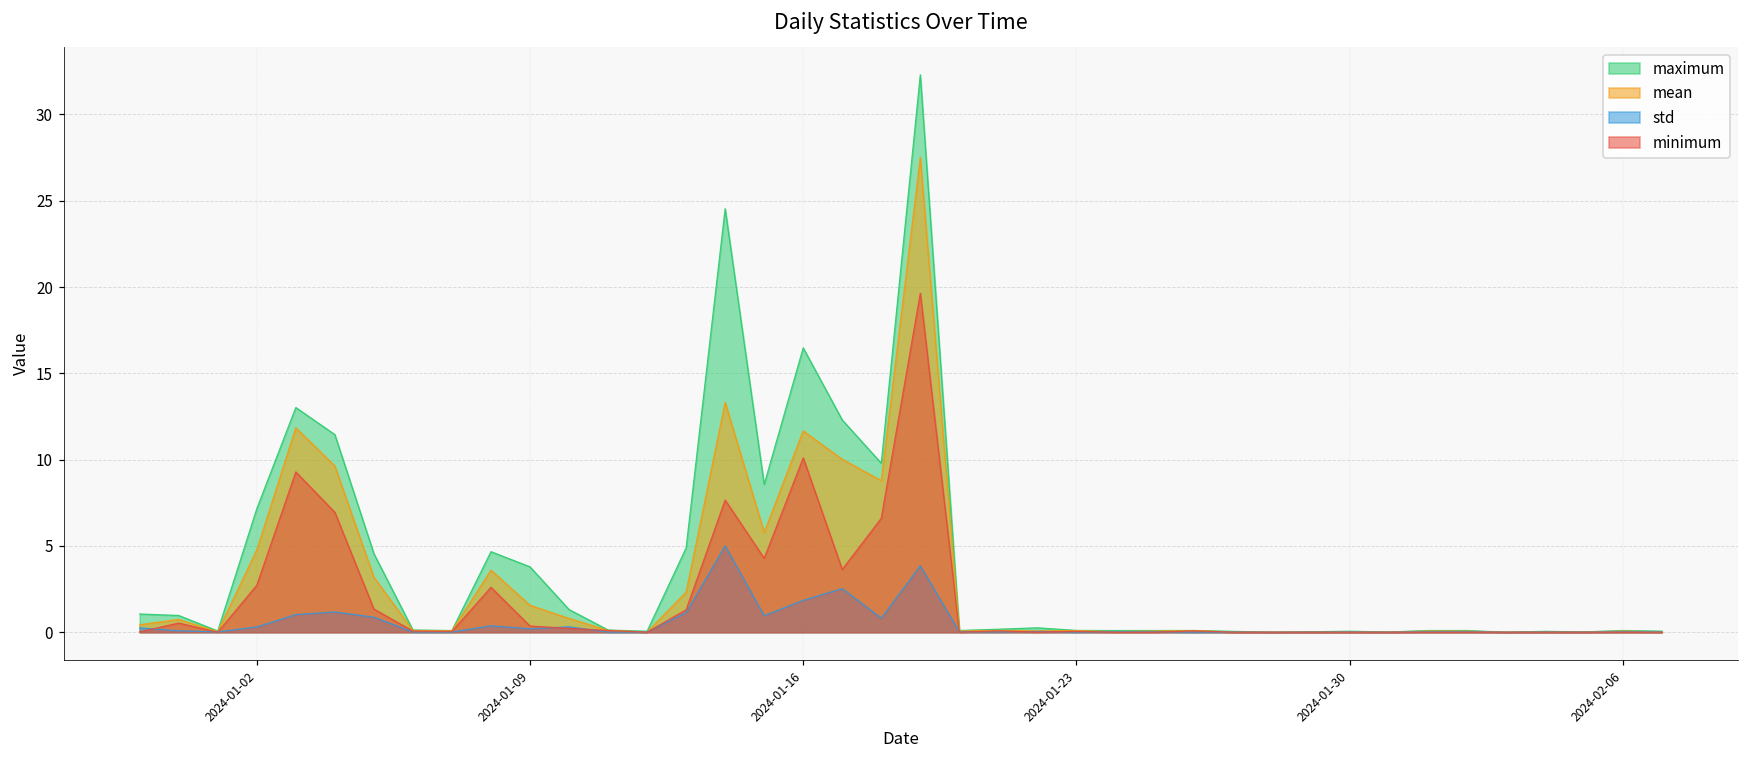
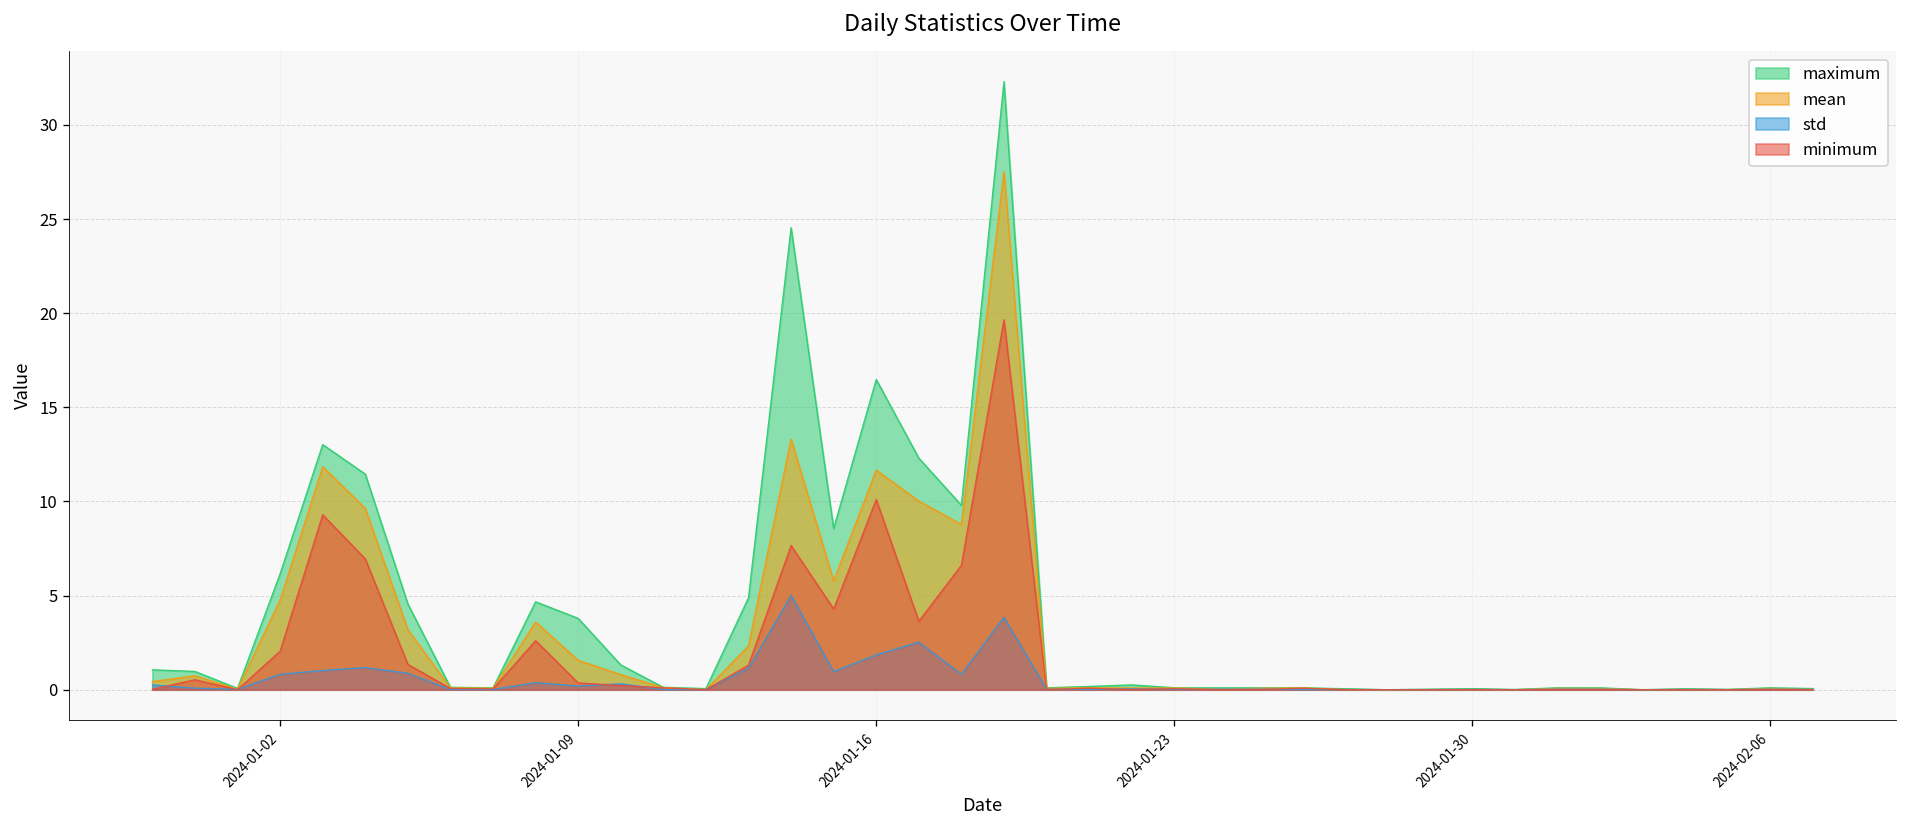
  {
    "maximum": {
-     "2024-01-02": 7.2,
+     "2024-01-02": 6.2,
      "2024-01-09": 3.8,
      "2024-01-16": 16.5
    },
    "mean": {
      "2024-01-02": 4.8,
      "2024-01-09": 1.6,
      "2024-01-16": 11.7
    },
    "std": {
-     "2024-01-02": 0.3,
+     "2024-01-02": 0.8,
      "2024-01-09": 0.2,
      "2024-01-16": 1.8
    },
    "minimum": {
-     "2024-01-02": 2.7,
+     "2024-01-02": 2.0,
      "2024-01-09": 0.4,
      "2024-01-16": 10.1
    }
  }
